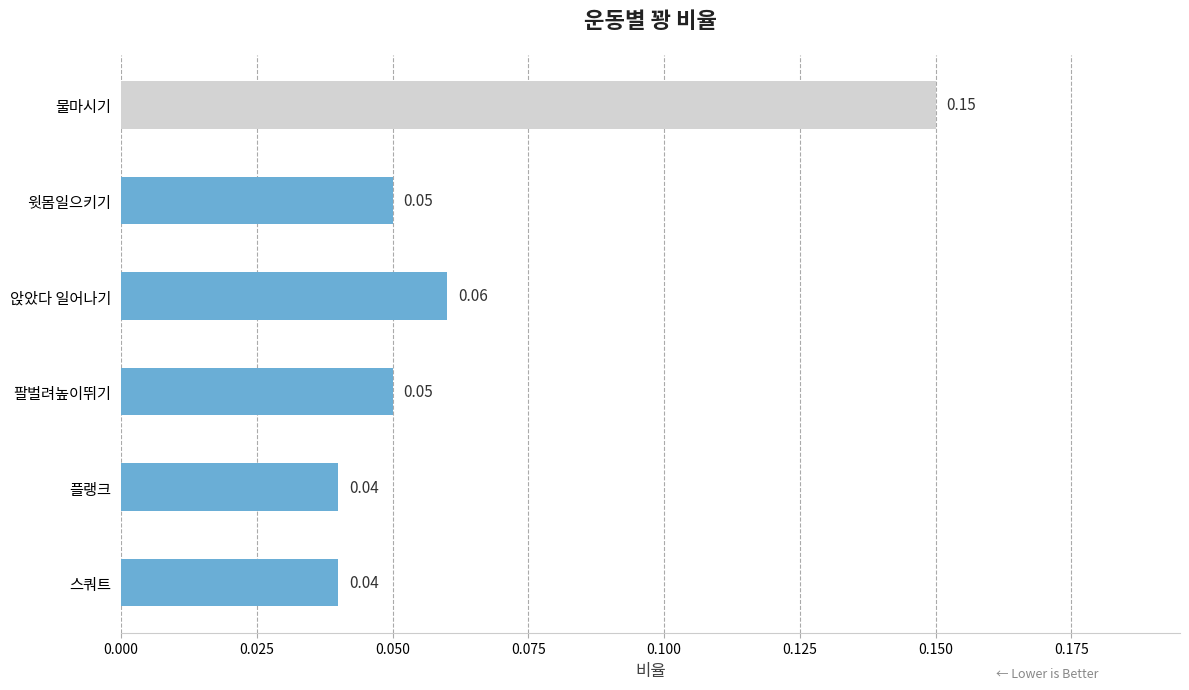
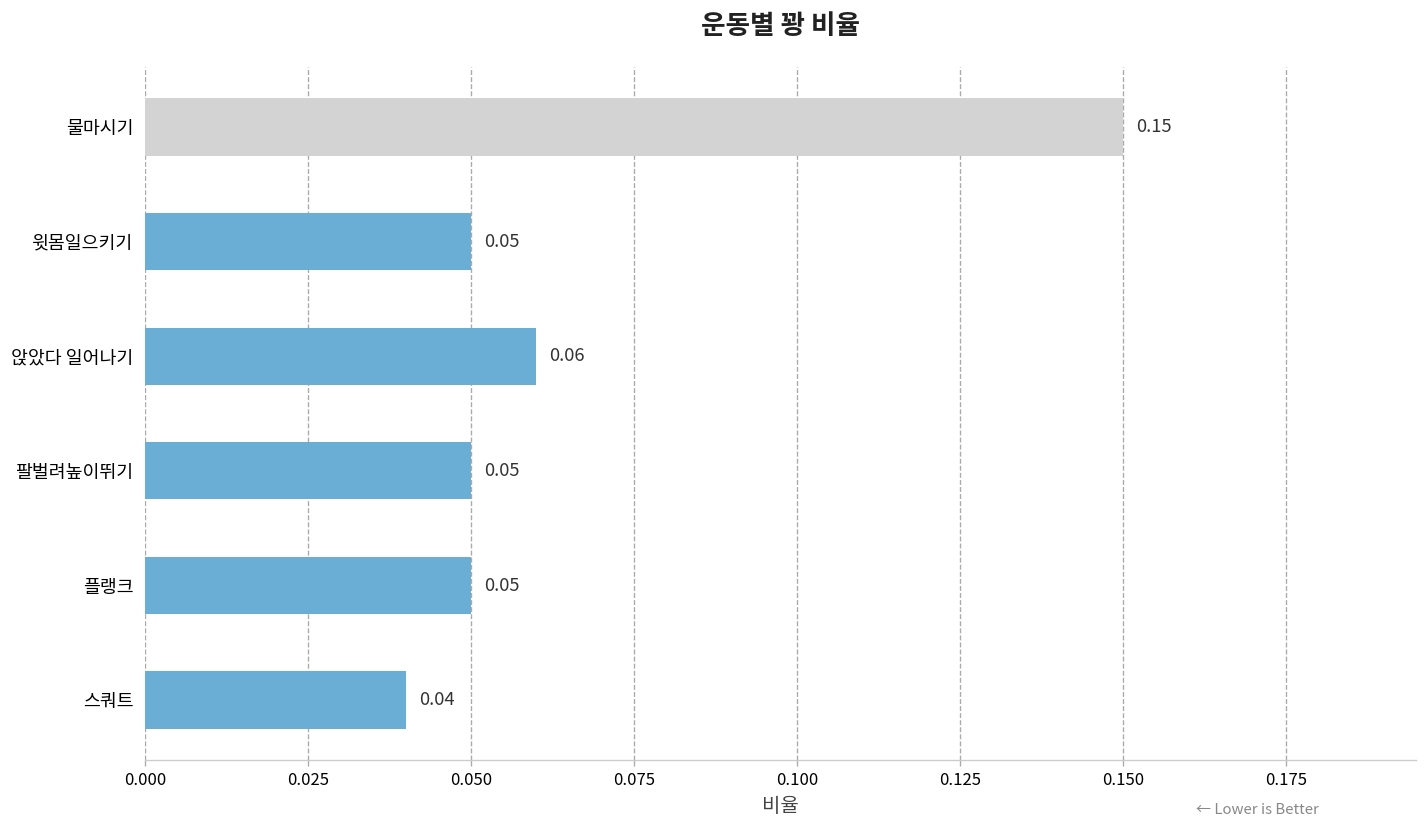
  {
    "물마시기": 0.15,
    "윗몸일으키기": 0.05,
    "앉았다 일어나기": 0.06,
    "팔벌려높이뛰기": 0.05,
-   "플랭크": 0.04,
+   "플랭크": 0.05,
    "스쿼트": 0.04
  }
